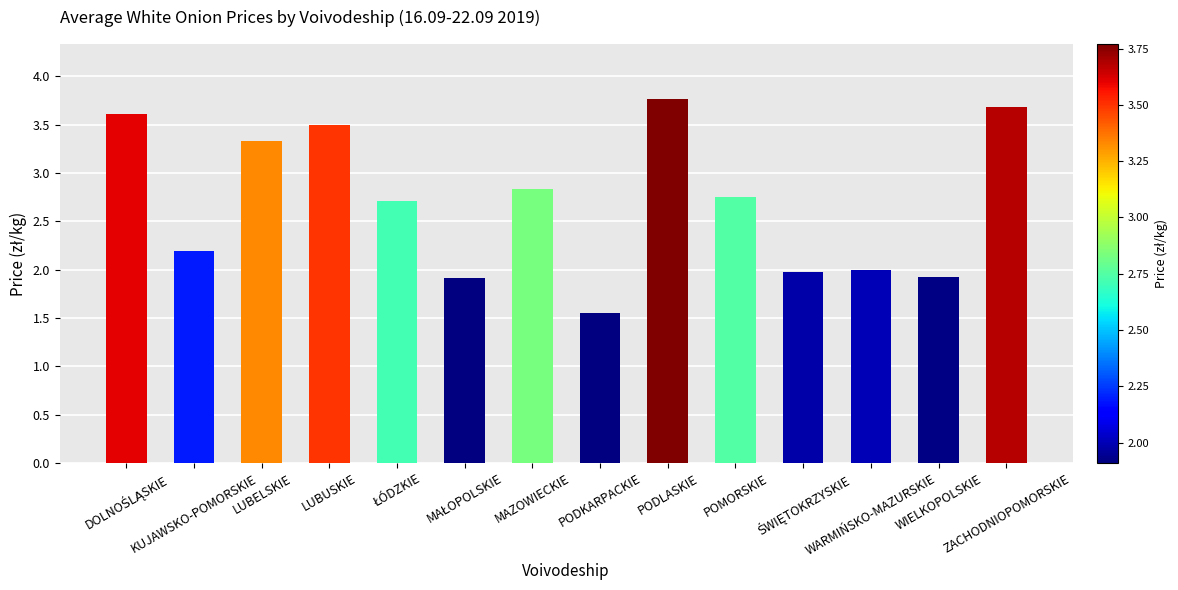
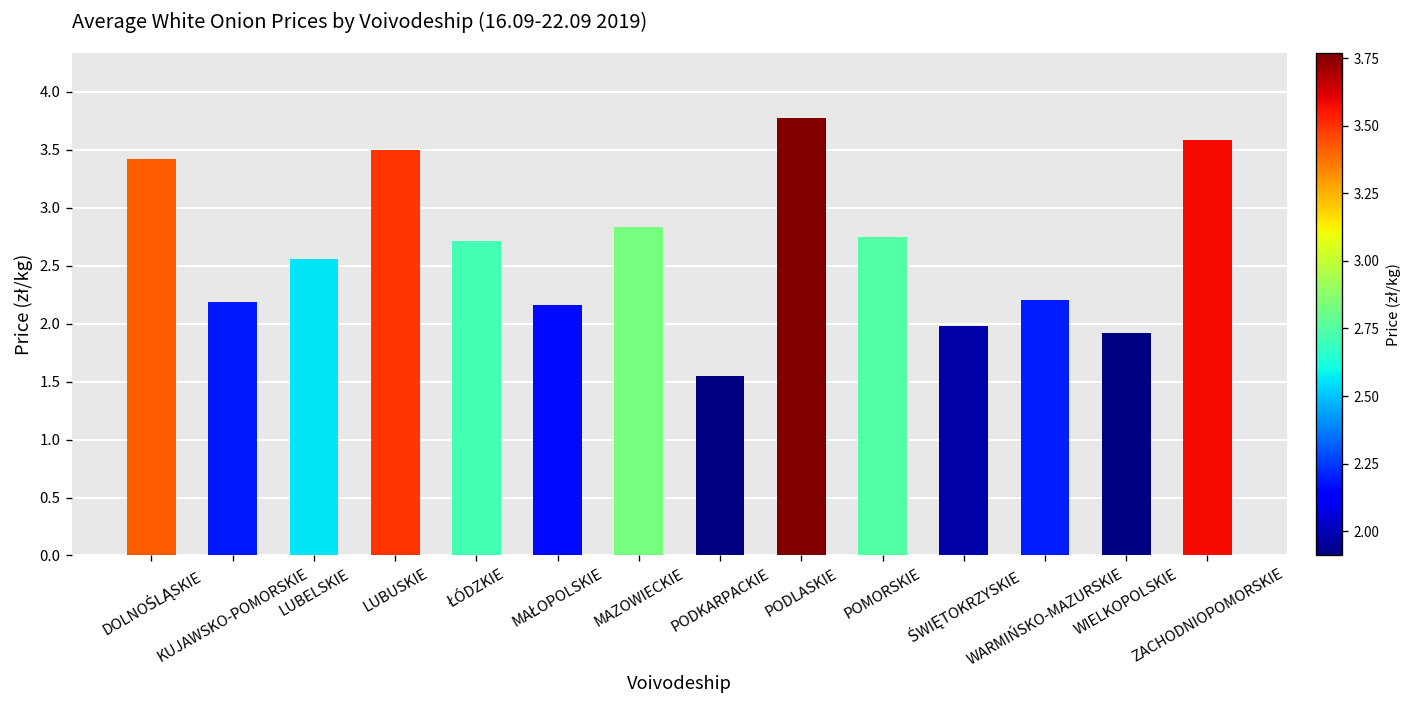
  {
-   "DOLNOŚLĄSKIE": 3.6,
+   "DOLNOŚLĄSKIE": 3.4,
    "KUJAWSKO-POMORSKIE": 2.2,
-   "LUBELSKIE": 3.3,
+   "LUBELSKIE": 2.6,
    "LUBUSKIE": 3.5,
    "ŁÓDZKIE": 2.7,
-   "MAŁOPOLSKIE": 1.9,
+   "MAŁOPOLSKIE": 2.2,
    "MAZOWIECKIE": 2.8,
    "PODKARPACKIE": 1.6,
    "PODLASKIE": 3.8,
    "POMORSKIE": 2.8,
    "ŚWIĘTOKRZYSKIE": 2.0,
-   "WARMIŃSKO-MAZURSKIE": 2.0,
+   "WARMIŃSKO-MAZURSKIE": 2.2,
    "WIELKOPOLSKIE": 1.9,
-   "ZACHODNIOPOMORSKIE": 3.7
+   "ZACHODNIOPOMORSKIE": 3.6
  }
